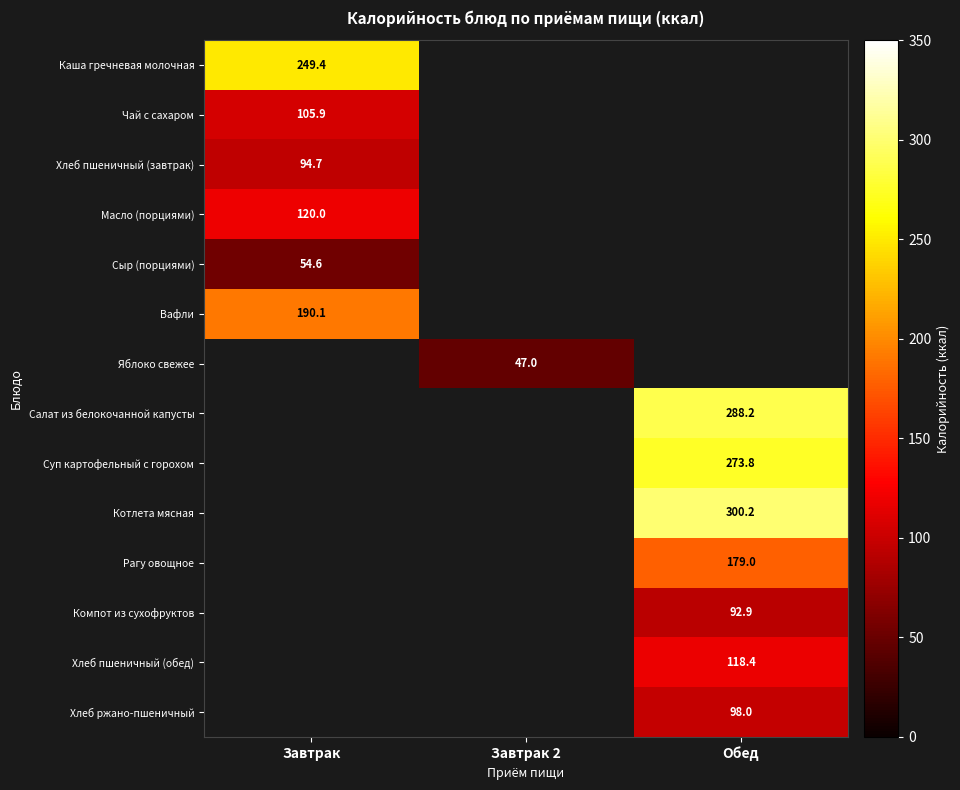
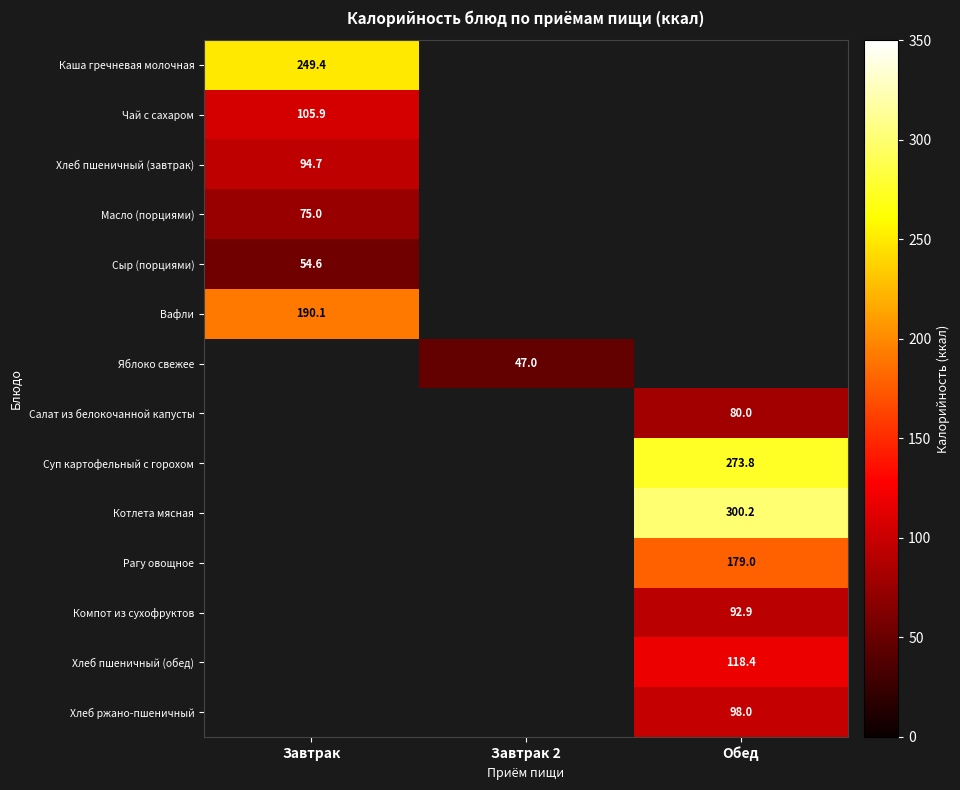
  {
    "Каша гречневая молочная": {
      "Завтрак": 249.4
    },
    "Чай с сахаром": {
      "Завтрак": 105.9
    },
    "Хлеб пшеничный (завтрак)": {
      "Завтрак": 94.7
    },
    "Масло (порциями)": {
-     "Завтрак": 120.0
+     "Завтрак": 75.0
    },
    "Сыр (порциями)": {
      "Завтрак": 54.6
    },
    "Вафли": {
      "Завтрак": 190.1
    },
    "Яблоко свежее": {
      "Завтрак 2": 47.0
    },
    "Салат из белокочанной капусты": {
-     "Обед": 288.2
+     "Обед": 80.0
    },
    "Суп картофельный с горохом": {
      "Обед": 273.8
    },
    "Котлета мясная": {
      "Обед": 300.2
    },
    "Рагу овощное": {
      "Обед": 179.0
    },
    "Компот из сухофруктов": {
      "Обед": 92.9
    },
    "Хлеб пшеничный (обед)": {
      "Обед": 118.4
    },
    "Хлеб ржано-пшеничный": {
      "Обед": 98.0
    }
  }
